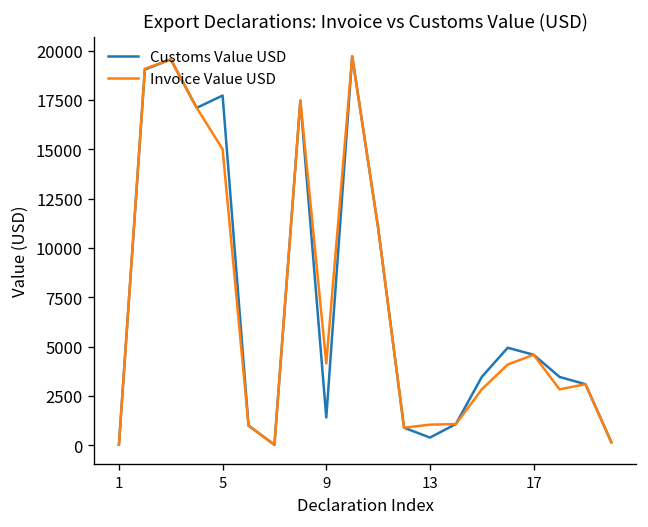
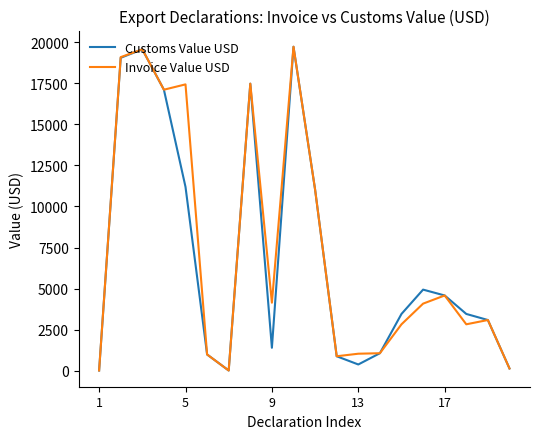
  {
    "Customs Value USD": {
-     "5": 17700,
+     "5": 11200,
      "9": 1400,
      "13": 400
    },
    "Invoice Value USD": {
-     "5": 15000,
+     "5": 17400,
      "9": 4100,
      "13": 1000
    }
  }
